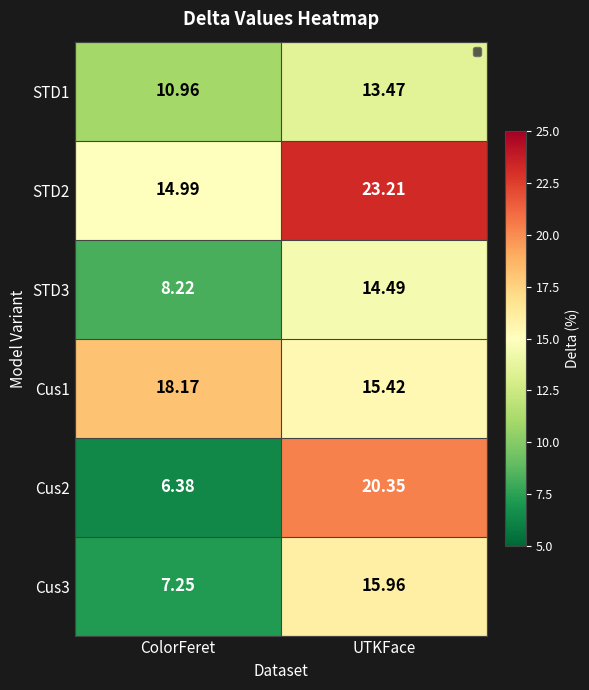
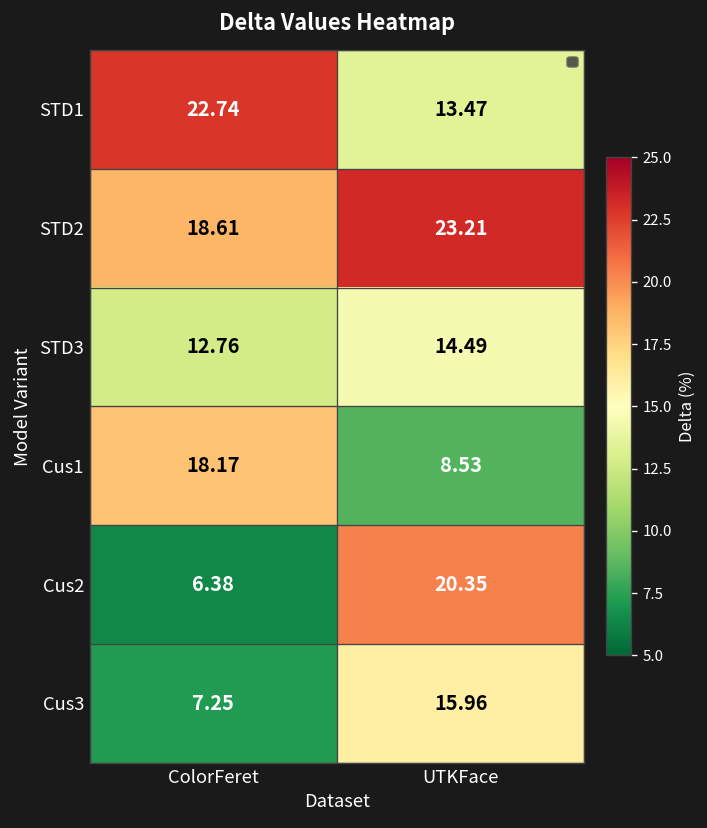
  {
    "STD1": {
-     "ColorFeret": 10.96,
+     "ColorFeret": 22.74,
      "UTKFace": 13.47
    },
    "STD2": {
-     "ColorFeret": 14.99,
+     "ColorFeret": 18.61,
      "UTKFace": 23.21
    },
    "STD3": {
-     "ColorFeret": 8.22,
+     "ColorFeret": 12.76,
      "UTKFace": 14.49
    },
    "Cus1": {
      "ColorFeret": 18.17,
-     "UTKFace": 15.42
+     "UTKFace": 8.53
    },
    "Cus2": {
      "ColorFeret": 6.38,
      "UTKFace": 20.35
    },
    "Cus3": {
      "ColorFeret": 7.25,
      "UTKFace": 15.96
    }
  }
